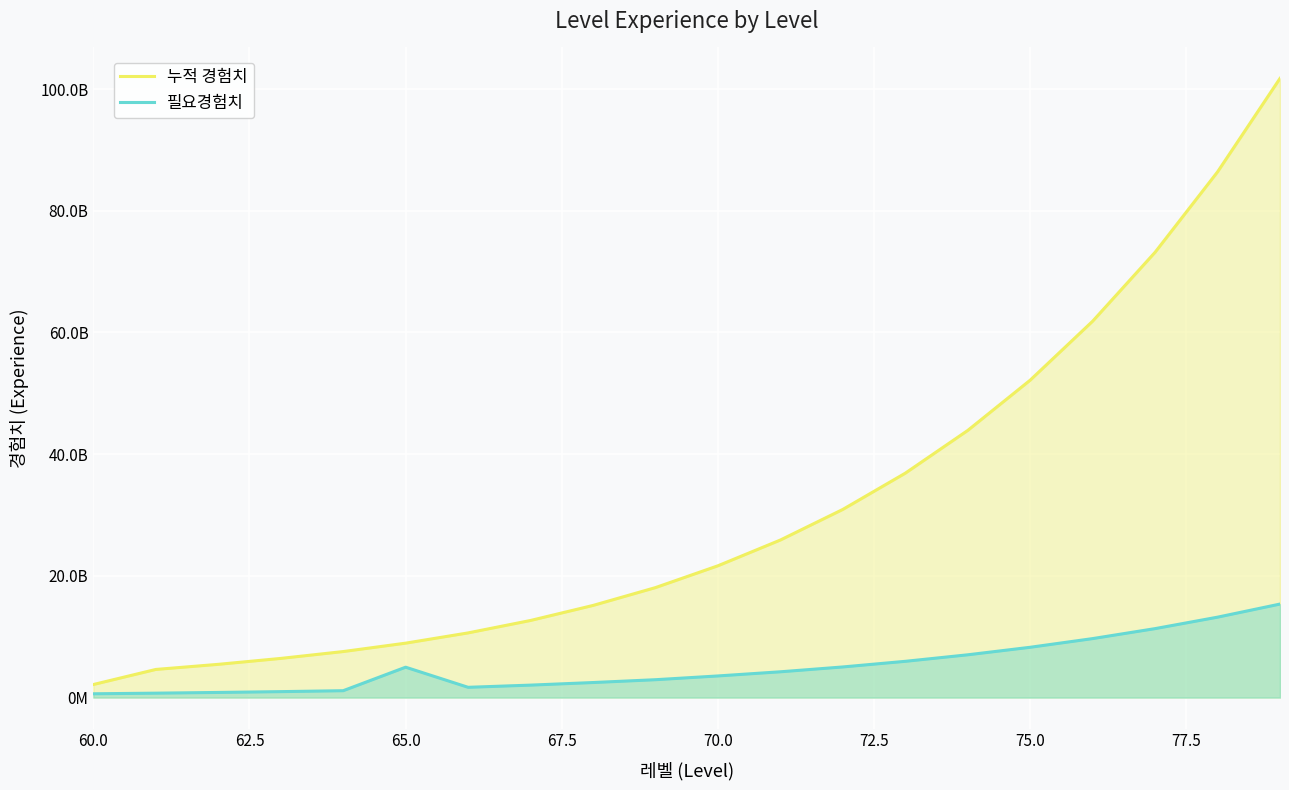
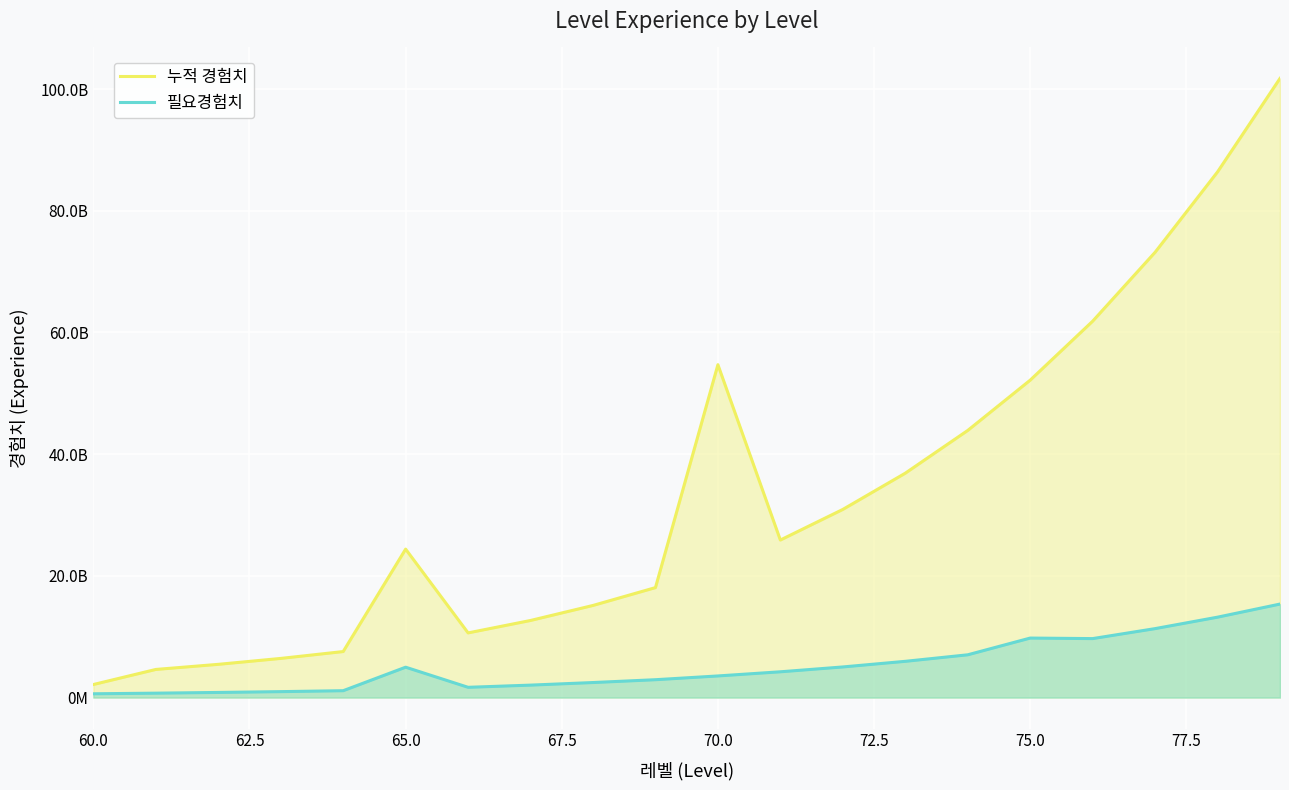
  {
    "누적 경험치": {
      "60.0": 2000000000,
-     "65.0": 9000000000,
-     "70.0": 22000000000,
+     "65.0": 24000000000,
+     "70.0": 55000000000,
      "75.0": 52000000000
    },
    "필요경험치": {
      "60.0": 1000000000,
      "65.0": 5000000000,
      "70.0": 4000000000,
-     "75.0": 8000000000
+     "75.0": 10000000000
    }
  }
